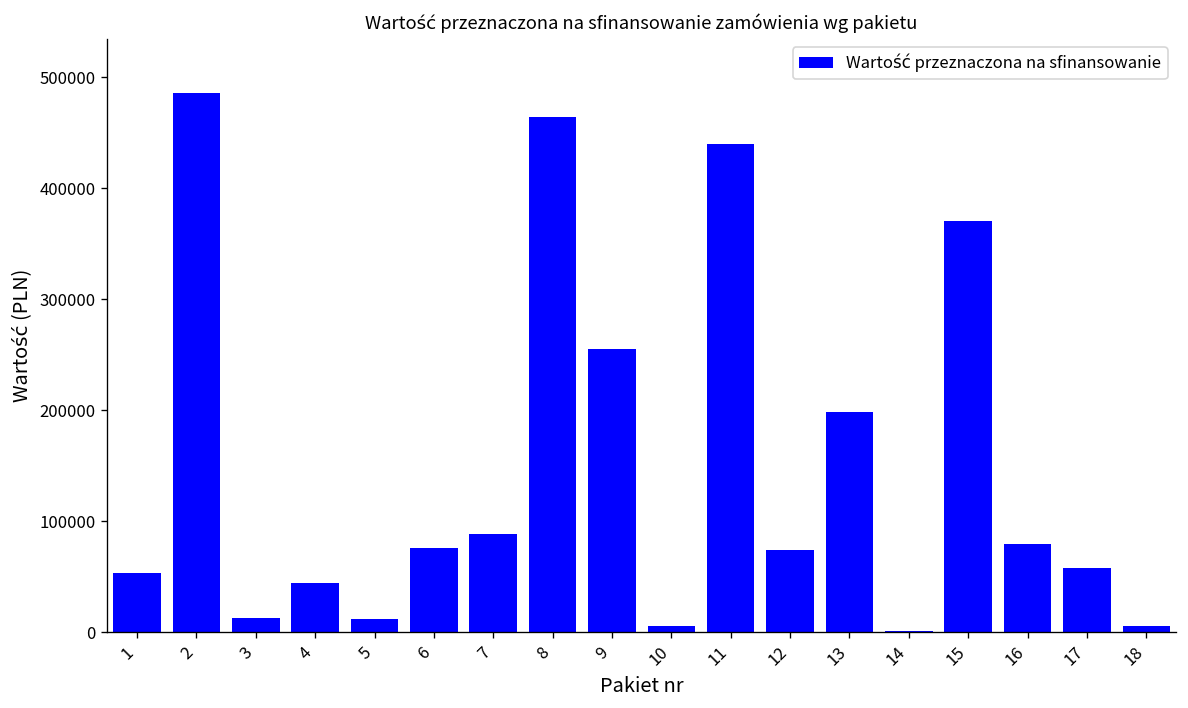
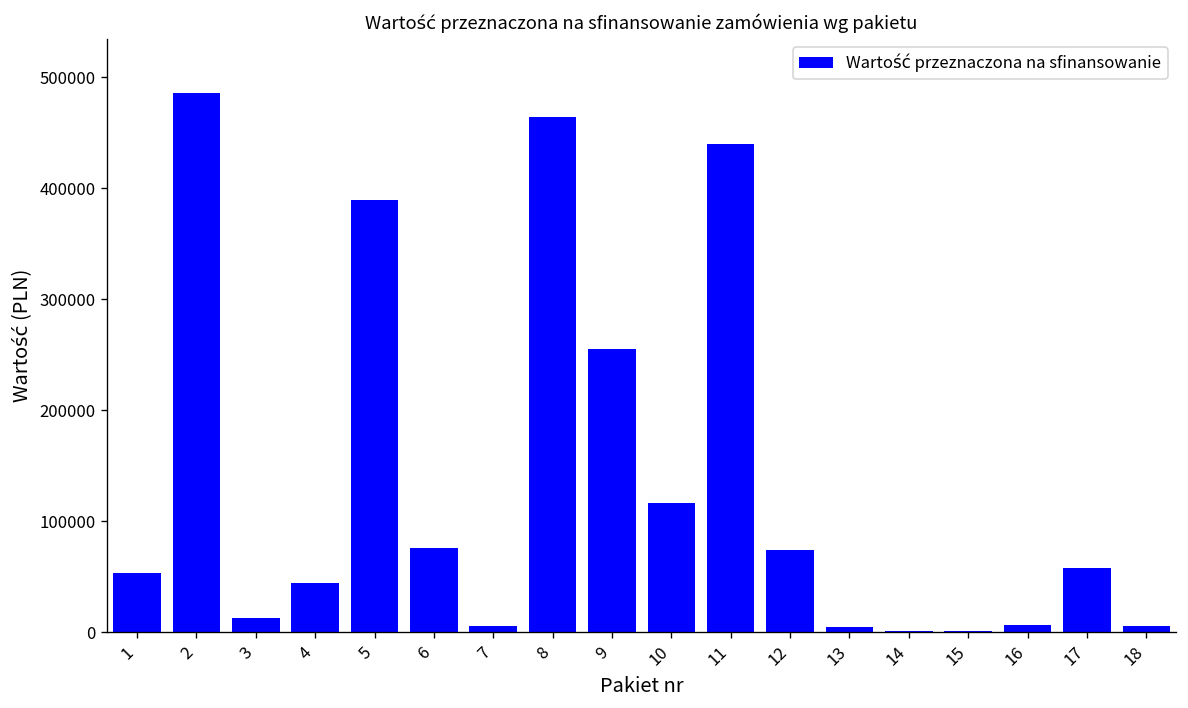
  {
    "1": 50000,
    "2": 490000,
    "3": 10000,
    "4": 40000,
-   "5": 10000,
+   "5": 390000,
    "6": 80000,
-   "7": 90000,
+   "7": 10000,
    "8": 460000,
    "9": 260000,
-   "10": 10000,
+   "10": 120000,
    "11": 440000,
    "12": 70000,
-   "13": 200000,
-   "15": 370000,
-   "16": 80000,
+   "13": 0,
+   "15": 0,
+   "16": 10000,
    "17": 60000,
    "18": 10000
  }
